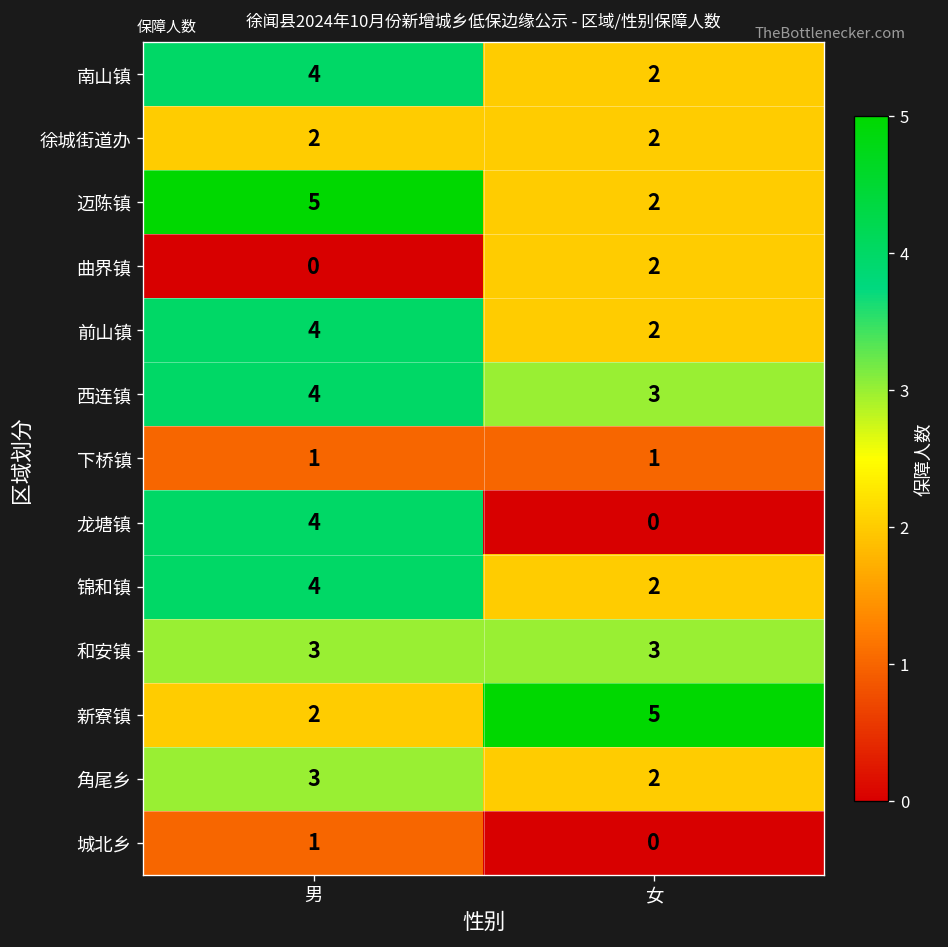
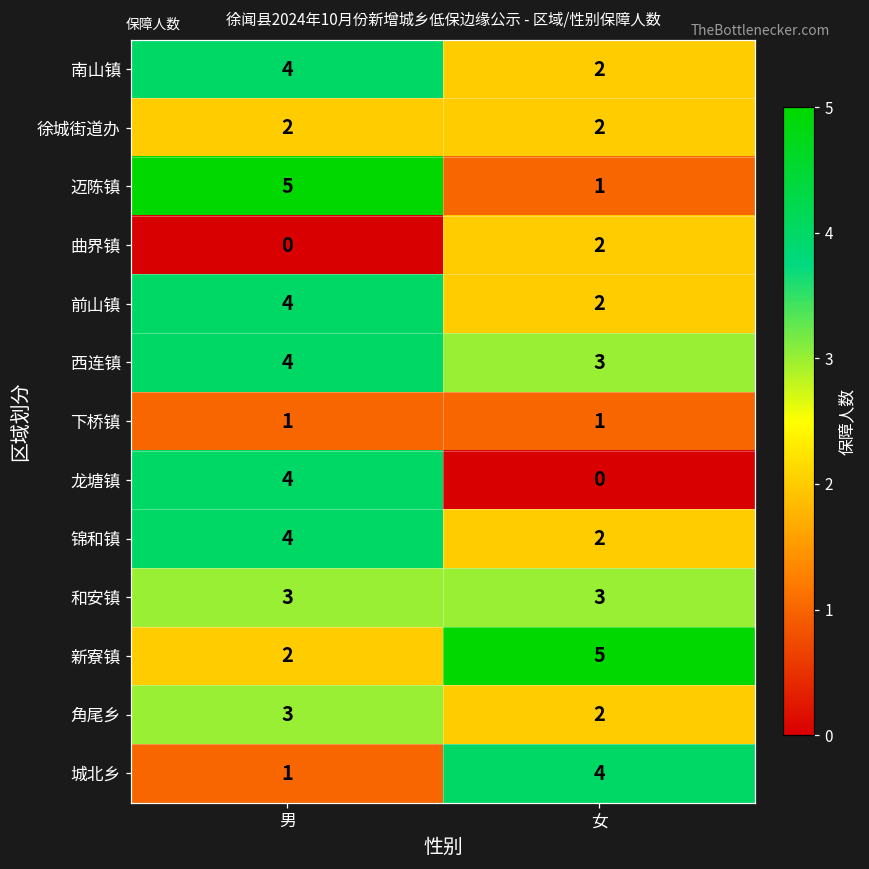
  {
    "南山镇": {
      "男": 4,
      "女": 2
    },
    "徐城街道办": {
      "男": 2,
      "女": 2
    },
    "迈陈镇": {
      "男": 5,
-     "女": 2
+     "女": 1
    },
    "曲界镇": {
      "男": 0,
      "女": 2
    },
    "前山镇": {
      "男": 4,
      "女": 2
    },
    "西连镇": {
      "男": 4,
      "女": 3
    },
    "下桥镇": {
      "男": 1,
      "女": 1
    },
    "龙塘镇": {
      "男": 4,
      "女": 0
    },
    "锦和镇": {
      "男": 4,
      "女": 2
    },
    "和安镇": {
      "男": 3,
      "女": 3
    },
    "新寮镇": {
      "男": 2,
      "女": 5
    },
    "角尾乡": {
      "男": 3,
      "女": 2
    },
    "城北乡": {
      "男": 1,
-     "女": 0
+     "女": 4
    }
  }
